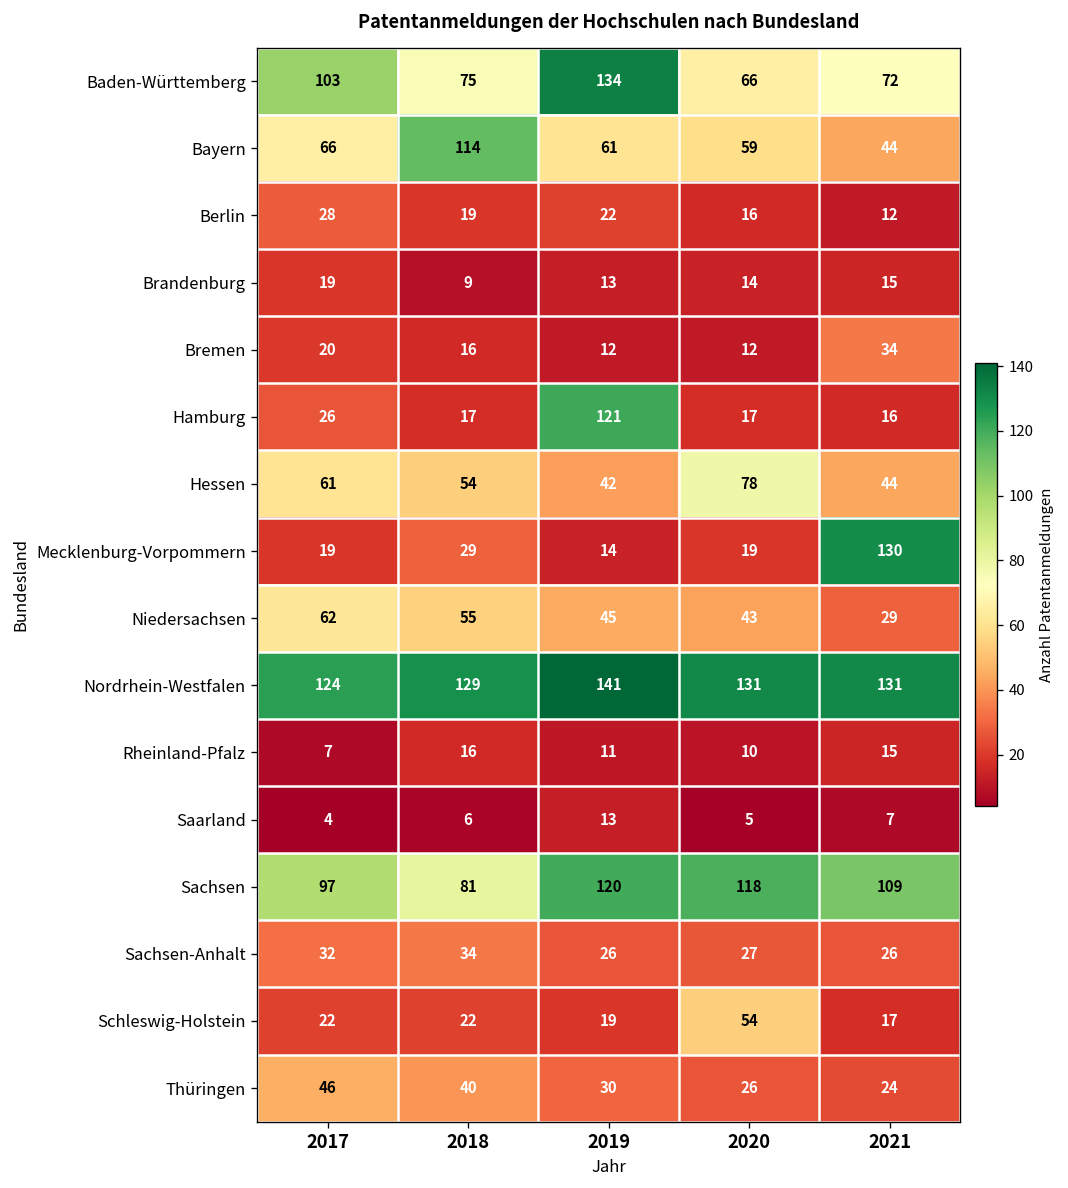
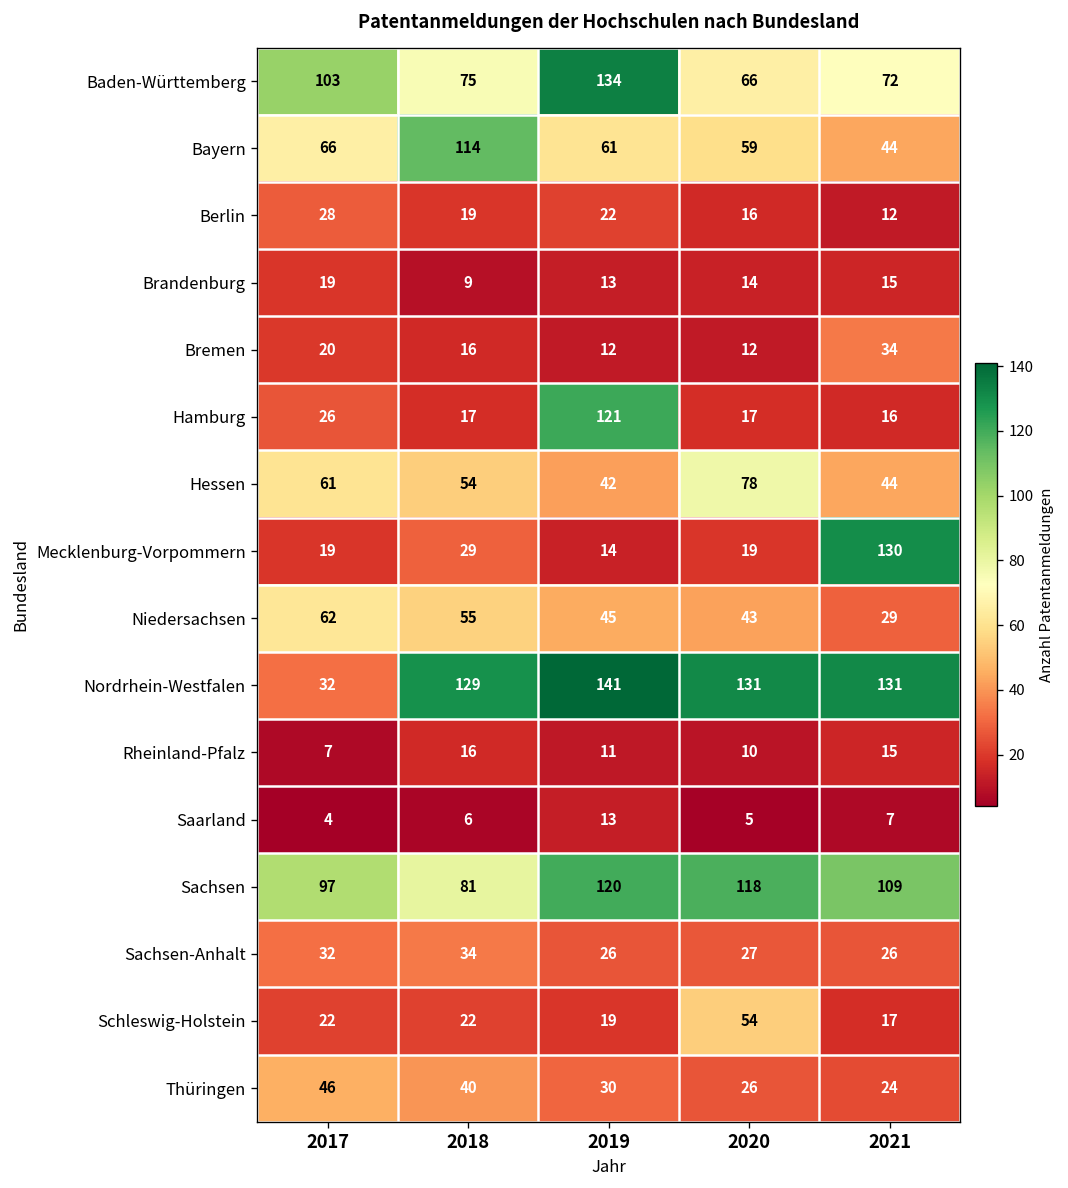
  {
    "Baden-Württemberg": {
      "2017": 103,
      "2018": 75,
      "2019": 134,
      "2020": 66,
      "2021": 72
    },
    "Bayern": {
      "2017": 66,
      "2018": 114,
      "2019": 61,
      "2020": 59,
      "2021": 44
    },
    "Berlin": {
      "2017": 28,
      "2018": 19,
      "2019": 22,
      "2020": 16,
      "2021": 12
    },
    "Brandenburg": {
      "2017": 19,
      "2018": 9,
      "2019": 13,
      "2020": 14,
      "2021": 15
    },
    "Bremen": {
      "2017": 20,
      "2018": 16,
      "2019": 12,
      "2020": 12,
      "2021": 34
    },
    "Hamburg": {
      "2017": 26,
      "2018": 17,
      "2019": 121,
      "2020": 17,
      "2021": 16
    },
    "Hessen": {
      "2017": 61,
      "2018": 54,
      "2019": 42,
      "2020": 78,
      "2021": 44
    },
    "Mecklenburg-Vorpommern": {
      "2017": 19,
      "2018": 29,
      "2019": 14,
      "2020": 19,
      "2021": 130
    },
    "Niedersachsen": {
      "2017": 62,
      "2018": 55,
      "2019": 45,
      "2020": 43,
      "2021": 29
    },
    "Nordrhein-Westfalen": {
-     "2017": 124,
+     "2017": 32,
      "2018": 129,
      "2019": 141,
      "2020": 131,
      "2021": 131
    },
    "Rheinland-Pfalz": {
      "2017": 7,
      "2018": 16,
      "2019": 11,
      "2020": 10,
      "2021": 15
    },
    "Saarland": {
      "2017": 4,
      "2018": 6,
      "2019": 13,
      "2020": 5,
      "2021": 7
    },
    "Sachsen": {
      "2017": 97,
      "2018": 81,
      "2019": 120,
      "2020": 118,
      "2021": 109
    },
    "Sachsen-Anhalt": {
      "2017": 32,
      "2018": 34,
      "2019": 26,
      "2020": 27,
      "2021": 26
    },
    "Schleswig-Holstein": {
      "2017": 22,
      "2018": 22,
      "2019": 19,
      "2020": 54,
      "2021": 17
    },
    "Thüringen": {
      "2017": 46,
      "2018": 40,
      "2019": 30,
      "2020": 26,
      "2021": 24
    }
  }
